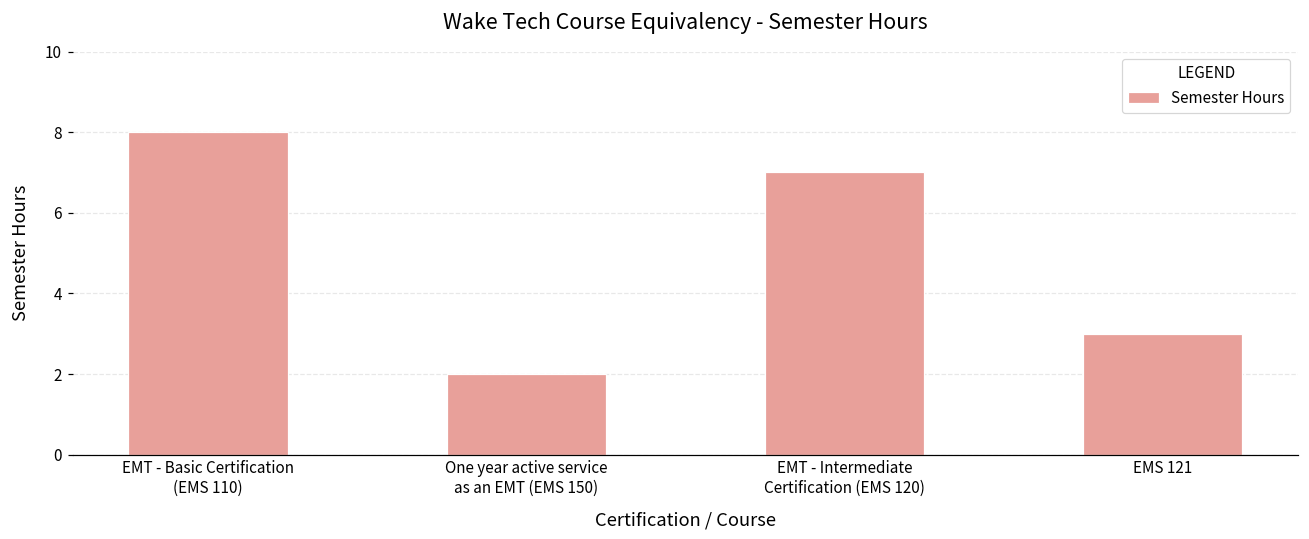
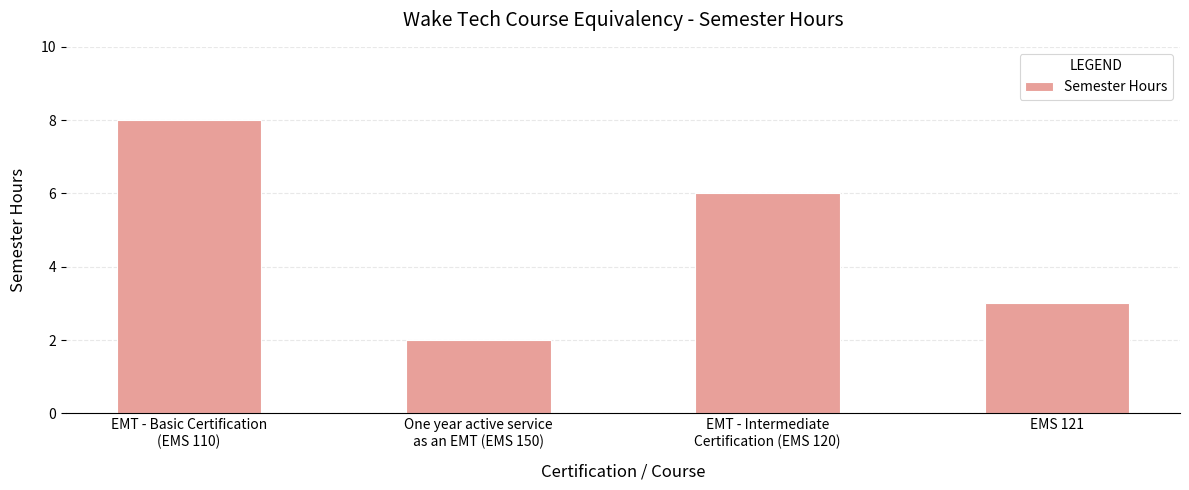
  {
    "EMT - Basic Certification (EMS 110)": 8,
    "One year active service as an EMT (EMS 150)": 2,
-   "EMT - Intermediate Certification (EMS 120)": 7,
+   "EMT - Intermediate Certification (EMS 120)": 6,
    "EMS 121": 3
  }
